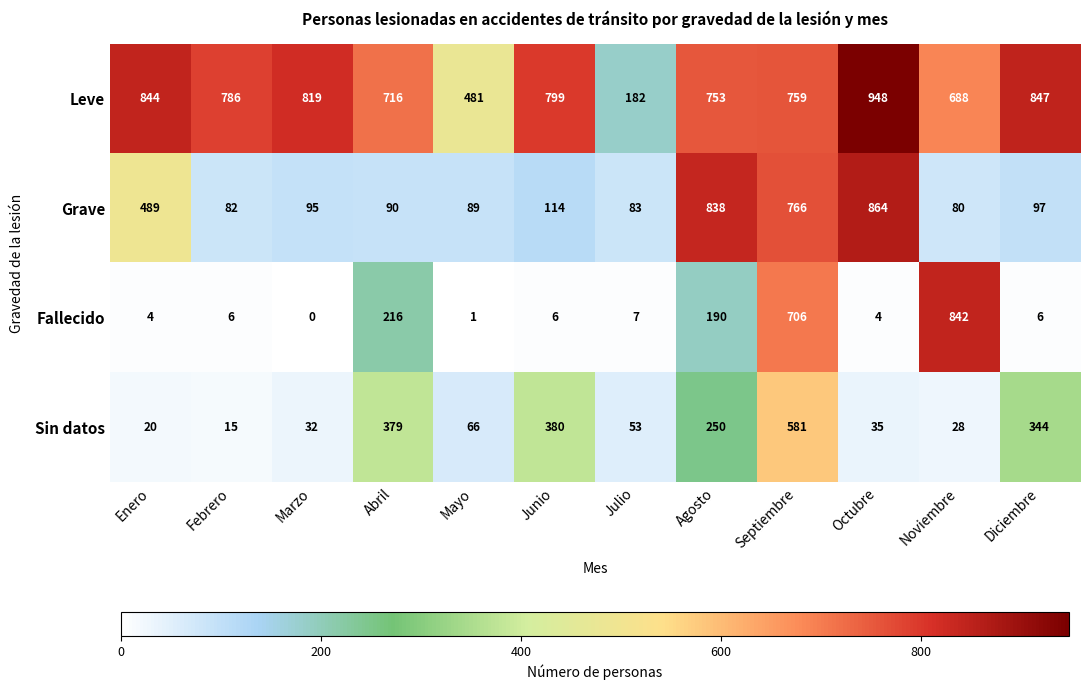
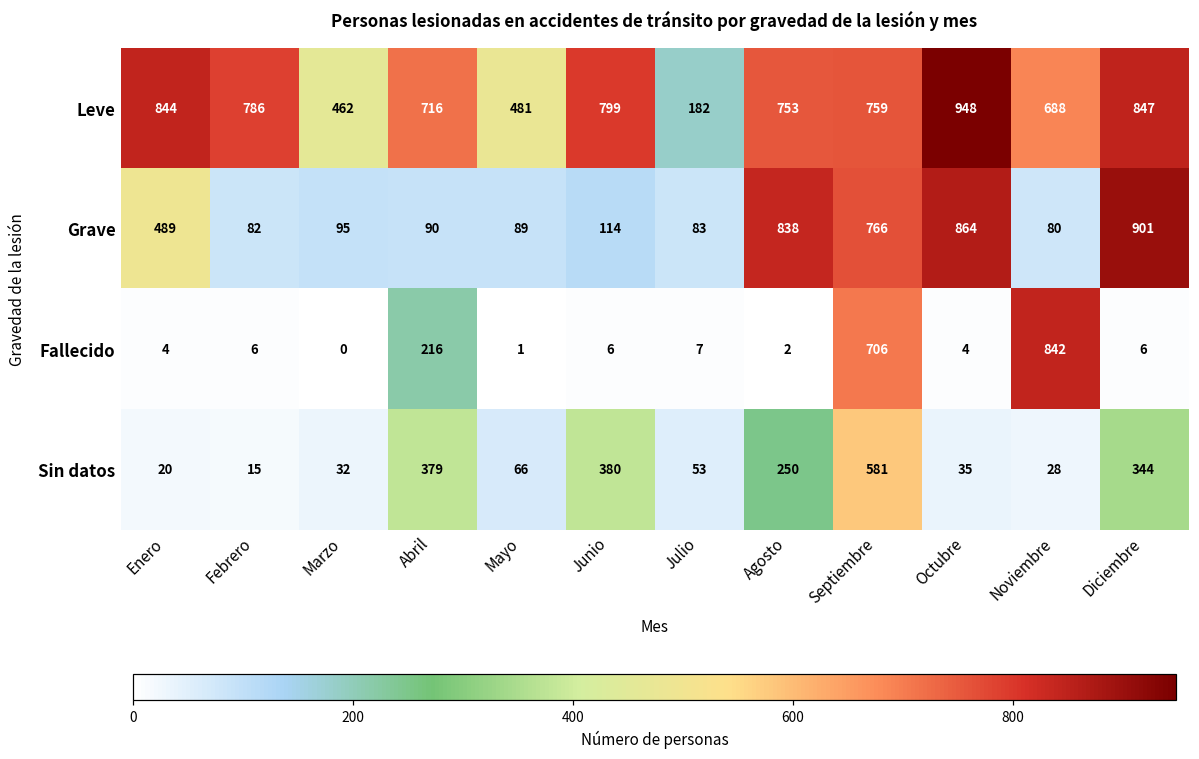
  {
    "Leve": {
      "Enero": 844,
      "Febrero": 786,
-     "Marzo": 819,
+     "Marzo": 462,
      "Abril": 716,
      "Mayo": 481,
      "Junio": 799,
      "Julio": 182,
      "Agosto": 753,
      "Septiembre": 759,
      "Octubre": 948,
      "Noviembre": 688,
      "Diciembre": 847
    },
    "Grave": {
      "Enero": 489,
      "Febrero": 82,
      "Marzo": 95,
      "Abril": 90,
      "Mayo": 89,
      "Junio": 114,
      "Julio": 83,
      "Agosto": 838,
      "Septiembre": 766,
      "Octubre": 864,
      "Noviembre": 80,
-     "Diciembre": 97
+     "Diciembre": 901
    },
    "Fallecido": {
      "Enero": 4,
      "Febrero": 6,
      "Marzo": 0,
      "Abril": 216,
      "Mayo": 1,
      "Junio": 6,
      "Julio": 7,
-     "Agosto": 190,
+     "Agosto": 2,
      "Septiembre": 706,
      "Octubre": 4,
      "Noviembre": 842,
      "Diciembre": 6
    },
    "Sin datos": {
      "Enero": 20,
      "Febrero": 15,
      "Marzo": 32,
      "Abril": 379,
      "Mayo": 66,
      "Junio": 380,
      "Julio": 53,
      "Agosto": 250,
      "Septiembre": 581,
      "Octubre": 35,
      "Noviembre": 28,
      "Diciembre": 344
    }
  }
